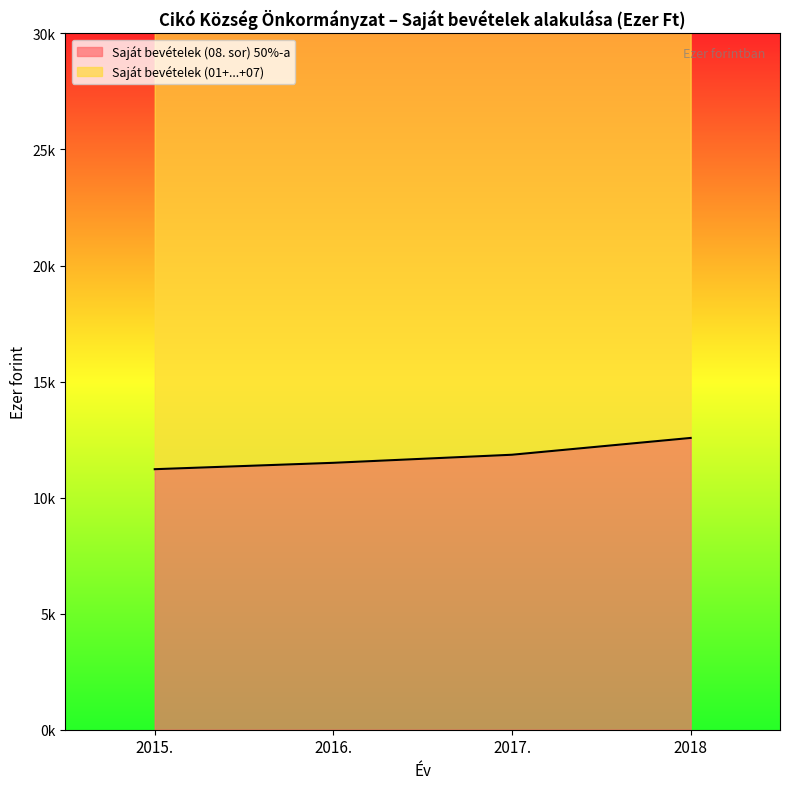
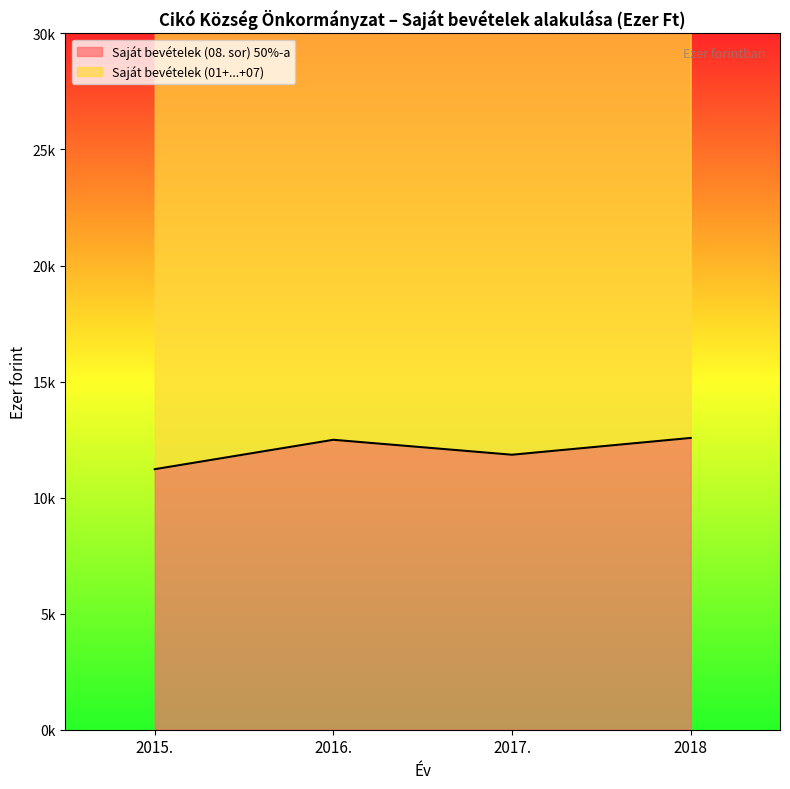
  {
    "Saját bevételek (08. sor) 50%-a": {
      "2015.": 11200,
-     "2016.": 11500,
+     "2016.": 12500,
      "2017.": 11800,
      "2018": 12600
    }
  }
